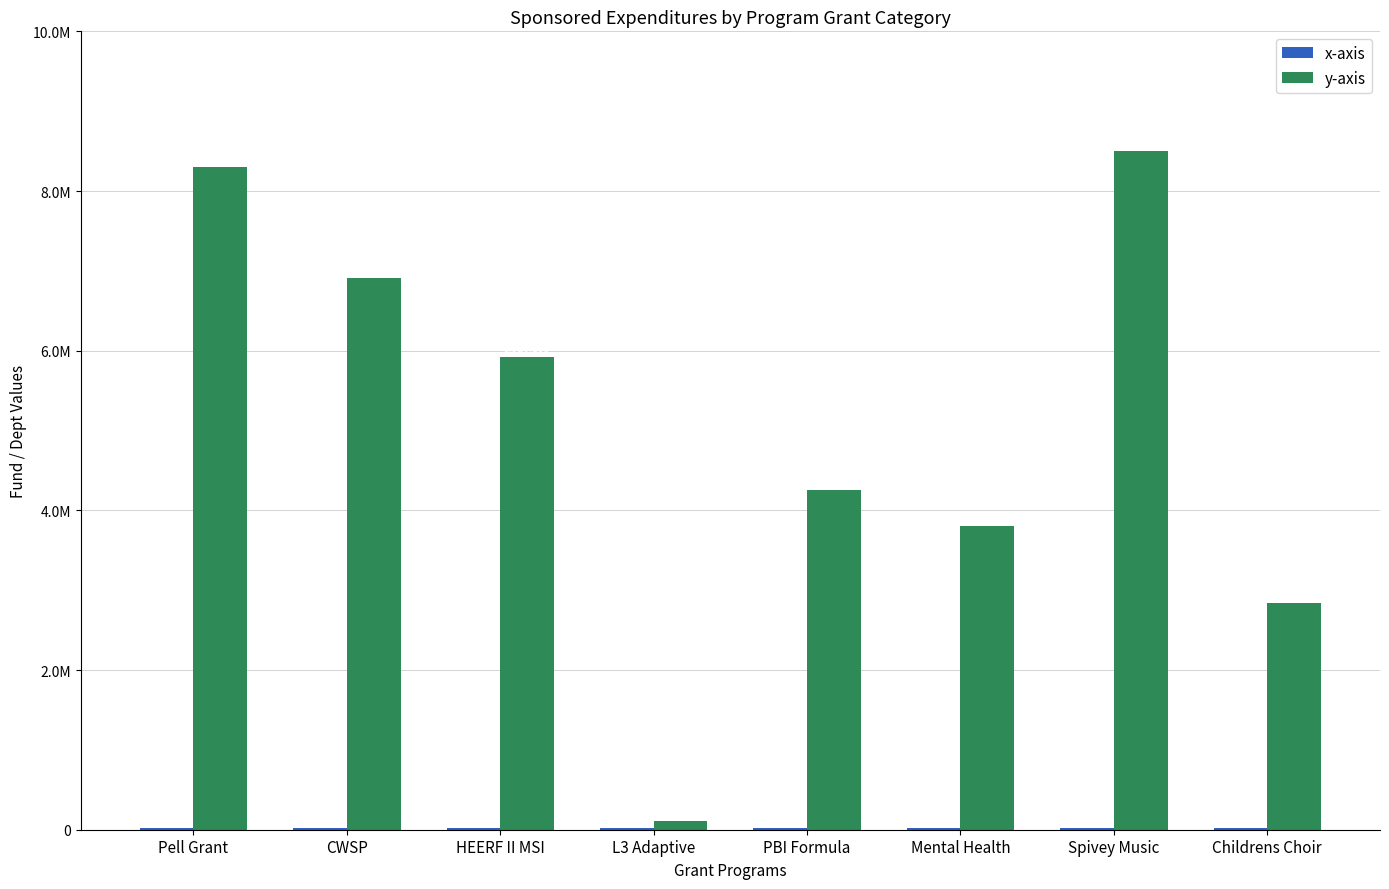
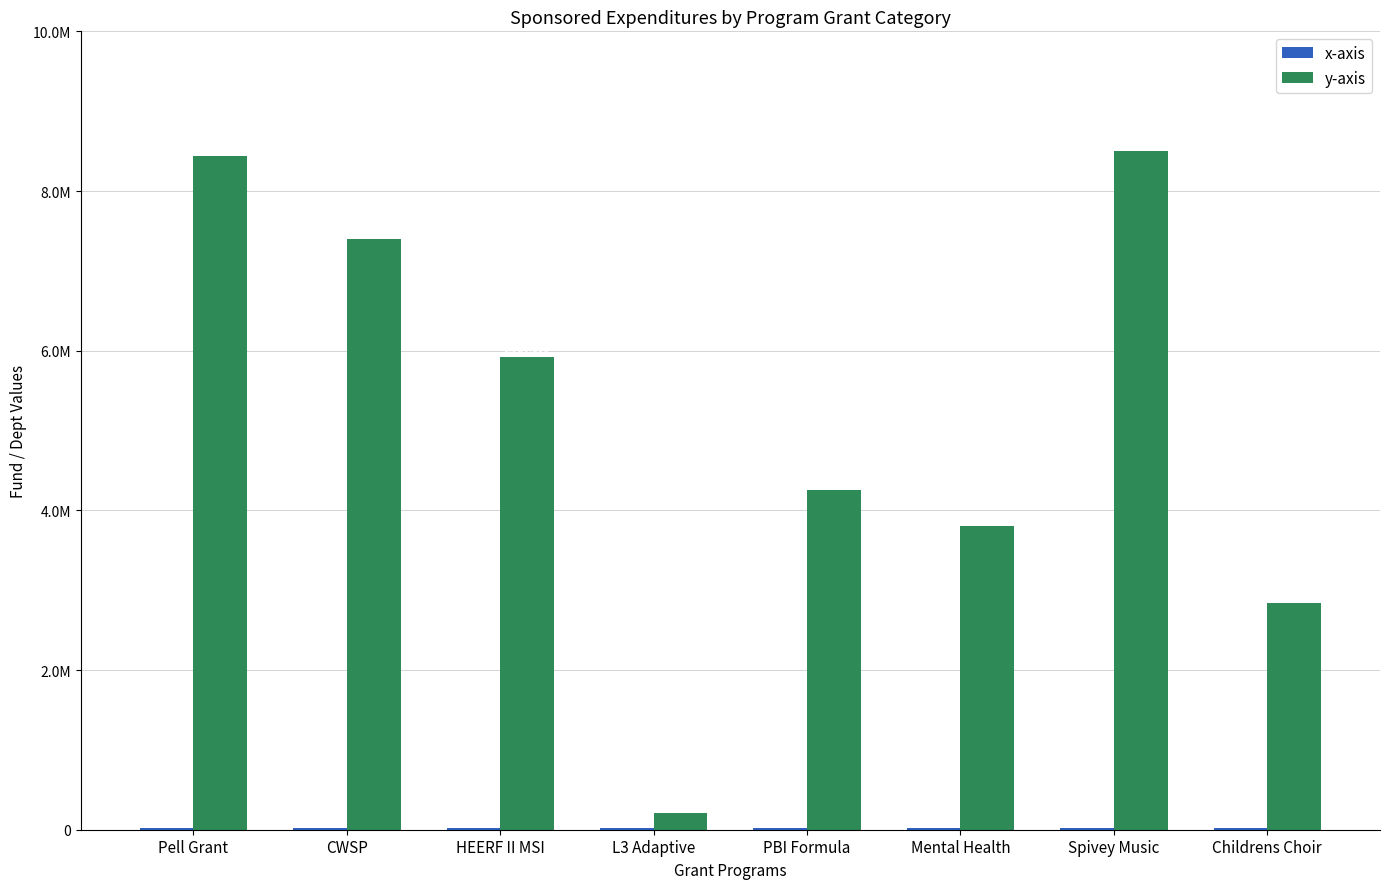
  {
    "y-axis": {
-     "Pell Grant": 8300000,
-     "CWSP": 6900000,
+     "Pell Grant": 8400000,
+     "CWSP": 7400000,
      "HEERF II MSI": 5900000,
-     "L3 Adaptive": 100000,
+     "L3 Adaptive": 200000,
      "PBI Formula": 4300000,
      "Mental Health": 3800000,
      "Spivey Music": 8500000,
      "Childrens Choir": 2800000
    }
  }
